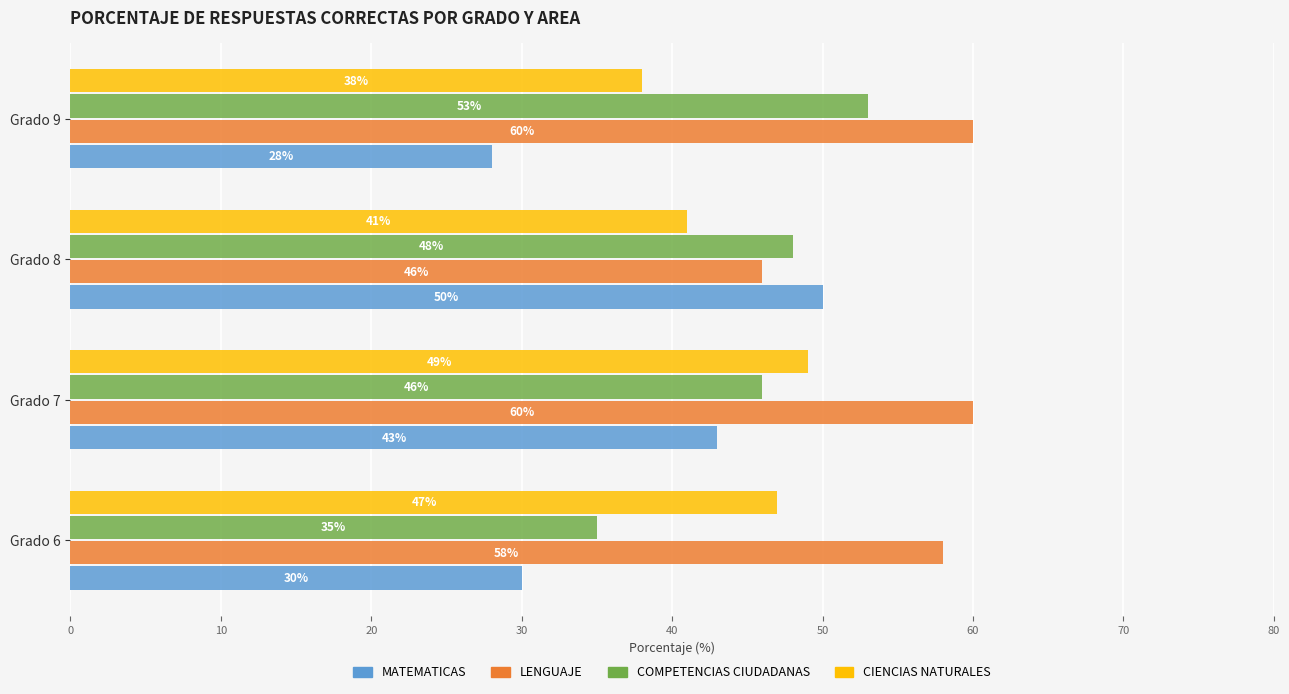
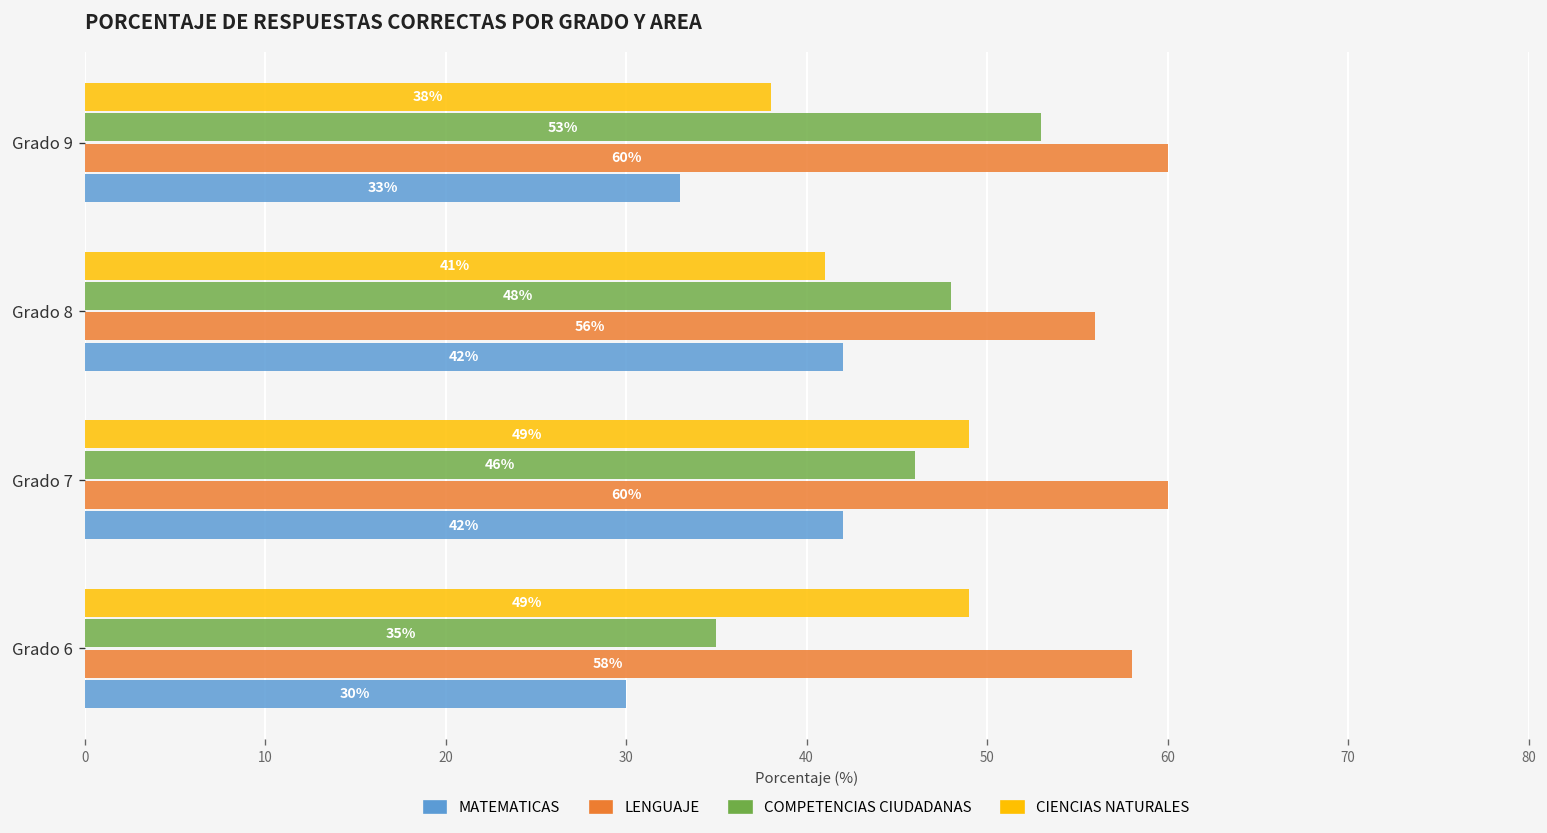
  {
    "MATEMATICAS": {
-     "Grado 9": "28%",
-     "Grado 8": "50%",
-     "Grado 7": "43%",
+     "Grado 9": "33%",
+     "Grado 8": "42%",
+     "Grado 7": "42%",
      "Grado 6": "30%"
    },
    "LENGUAJE": {
      "Grado 9": "60%",
-     "Grado 8": "46%",
+     "Grado 8": "56%",
      "Grado 7": "60%",
      "Grado 6": "58%"
    },
    "COMPETENCIAS CIUDADANAS": {
      "Grado 9": "53%",
      "Grado 8": "48%",
      "Grado 7": "46%",
      "Grado 6": "35%"
    },
    "CIENCIAS NATURALES": {
      "Grado 9": "38%",
      "Grado 8": "41%",
      "Grado 7": "49%",
-     "Grado 6": "47%"
+     "Grado 6": "49%"
    }
  }
